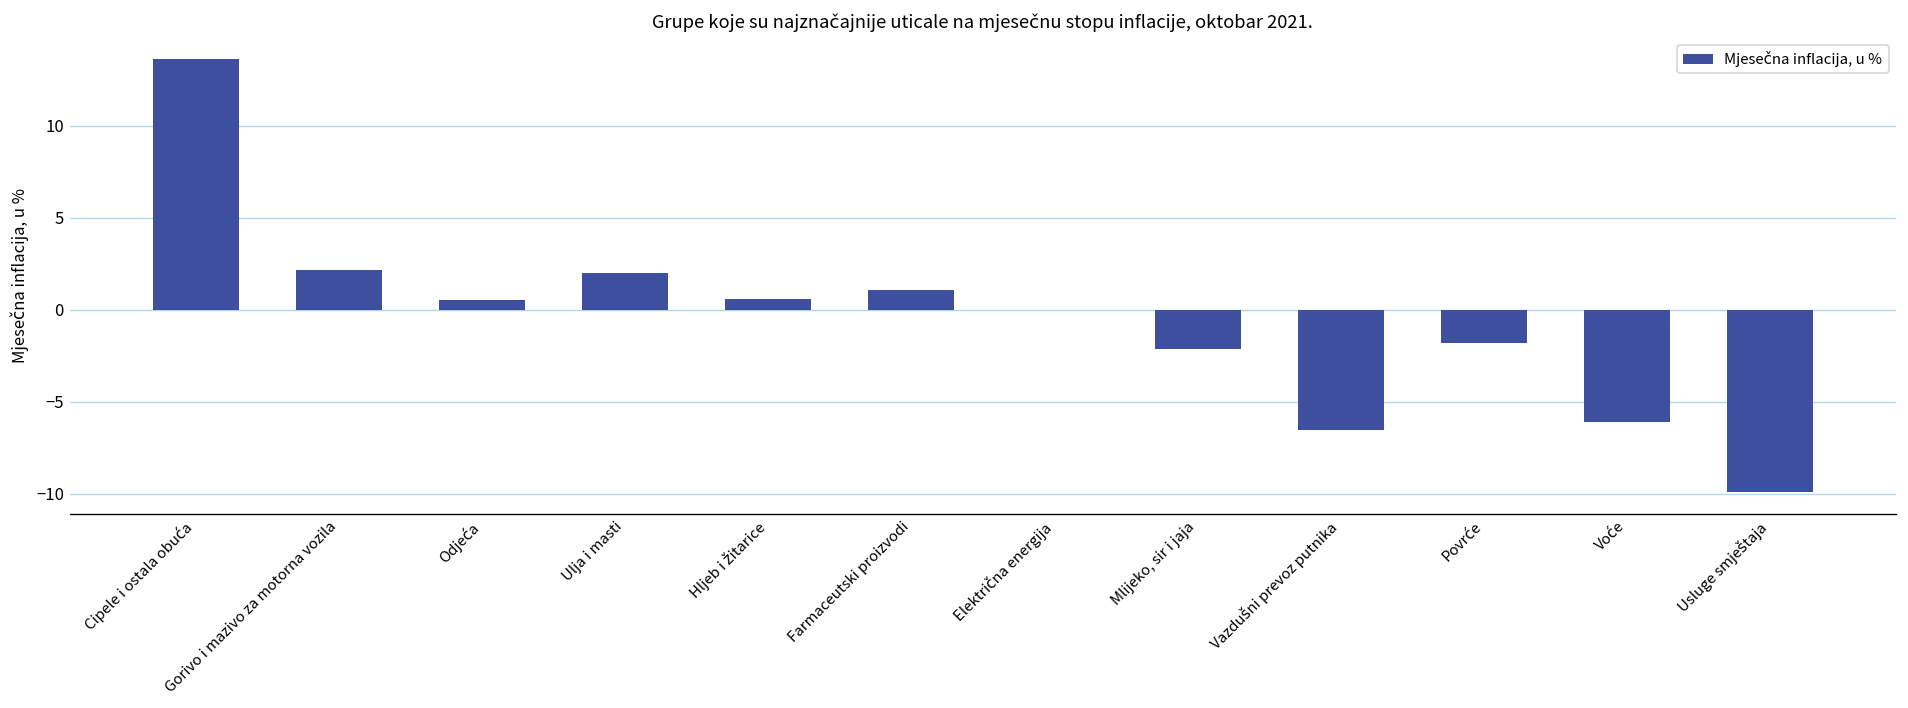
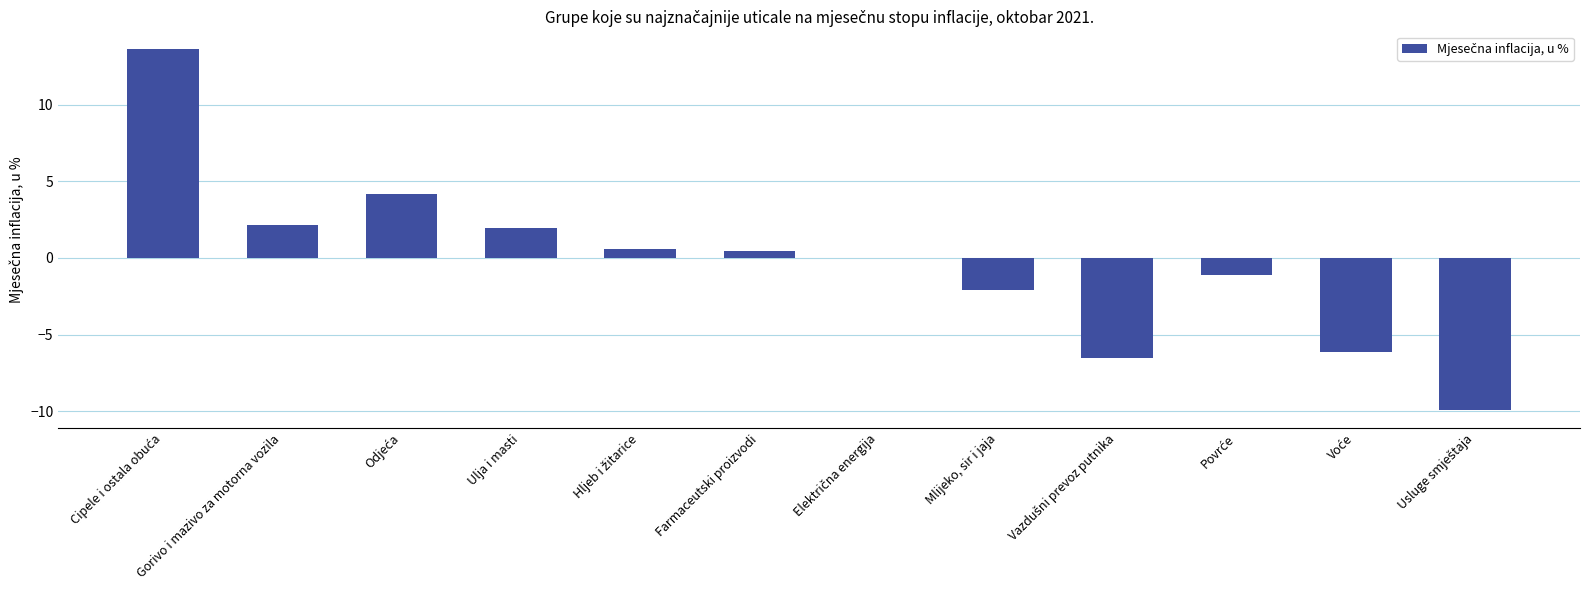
  {
    "Cipele i ostala obuća": 13.6,
    "Gorivo i mazivo za motorna vozila": 2.1,
-   "Odjeća": 0.5,
+   "Odjeća": 4.2,
    "Ulja i masti": 2.0,
    "Hljeb i žitarice": 0.6,
-   "Farmaceutski proizvodi": 1.0,
+   "Farmaceutski proizvodi": 0.5,
    "Električna energija": 0.0,
    "Mlijeko, sir i jaja": -2.1,
    "Vazdušni prevoz putnika": -6.5,
-   "Povrće": -1.8,
+   "Povrće": -1.1,
    "Voće": -6.1,
    "Usluge smještaja": -9.9
  }
